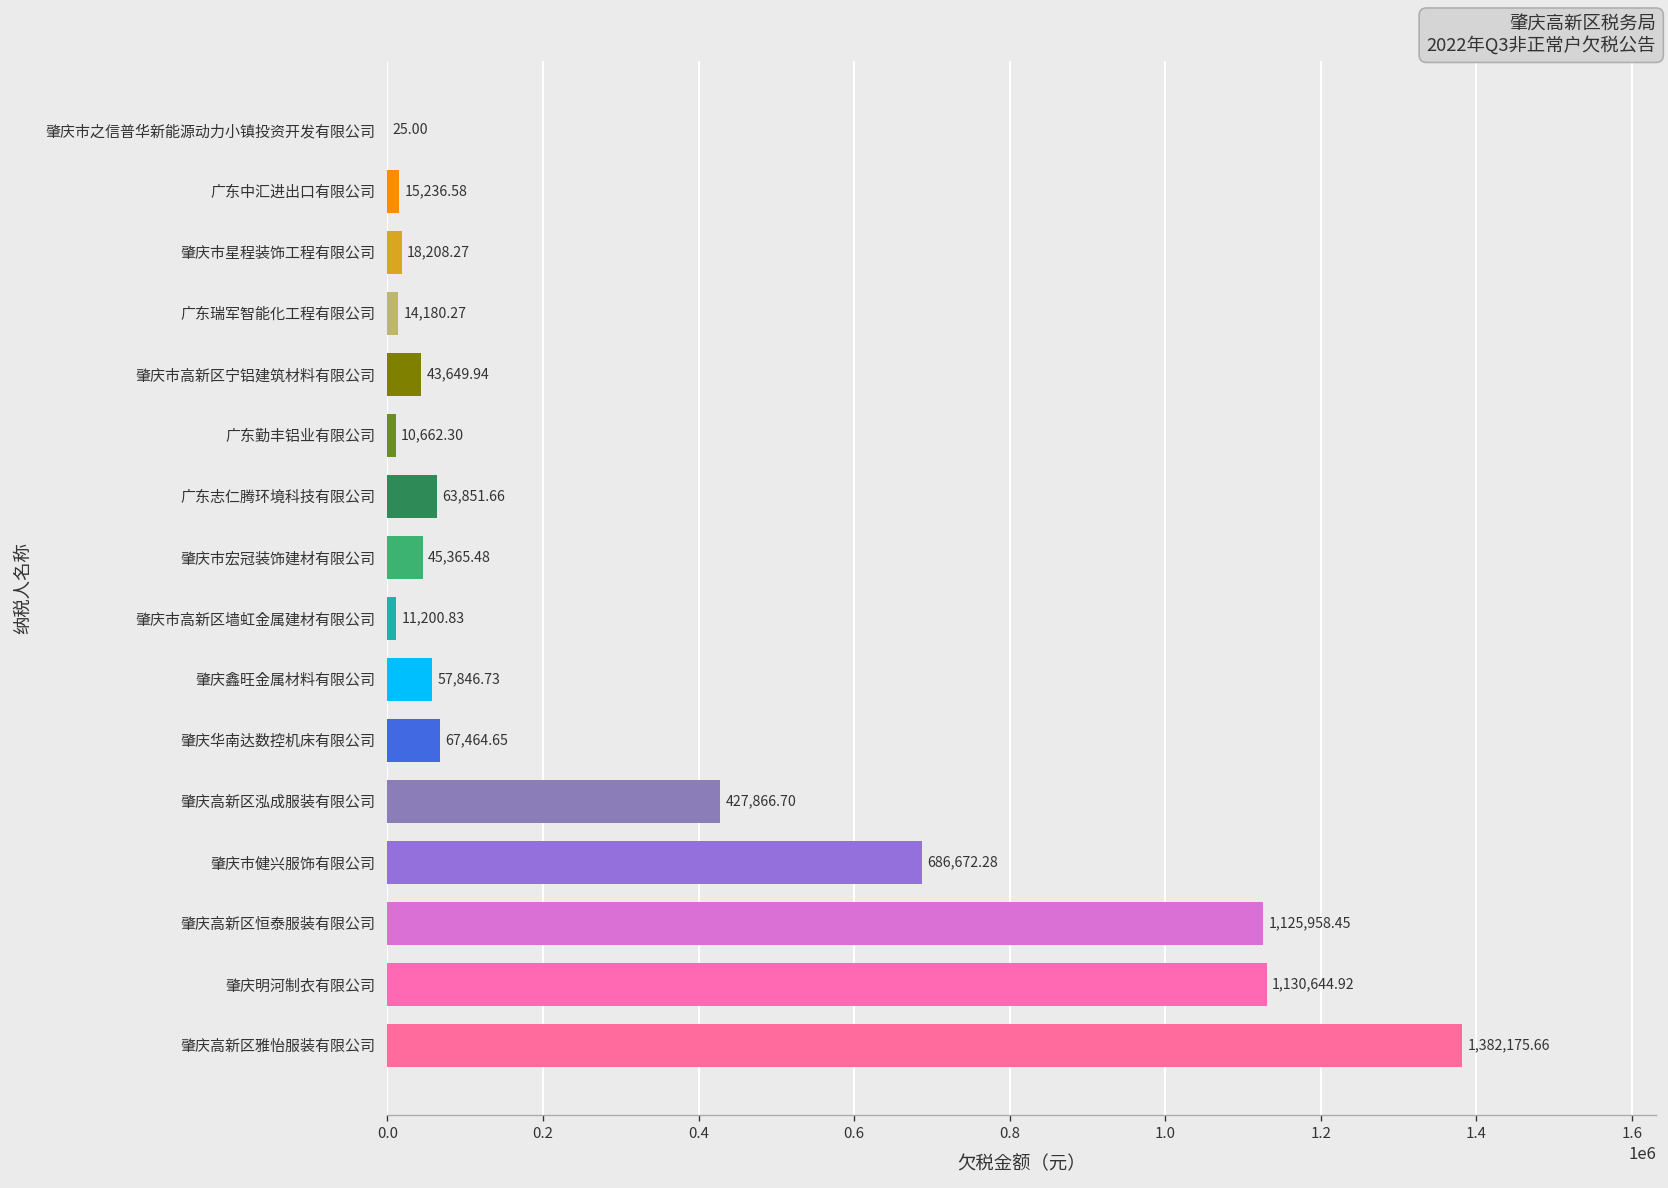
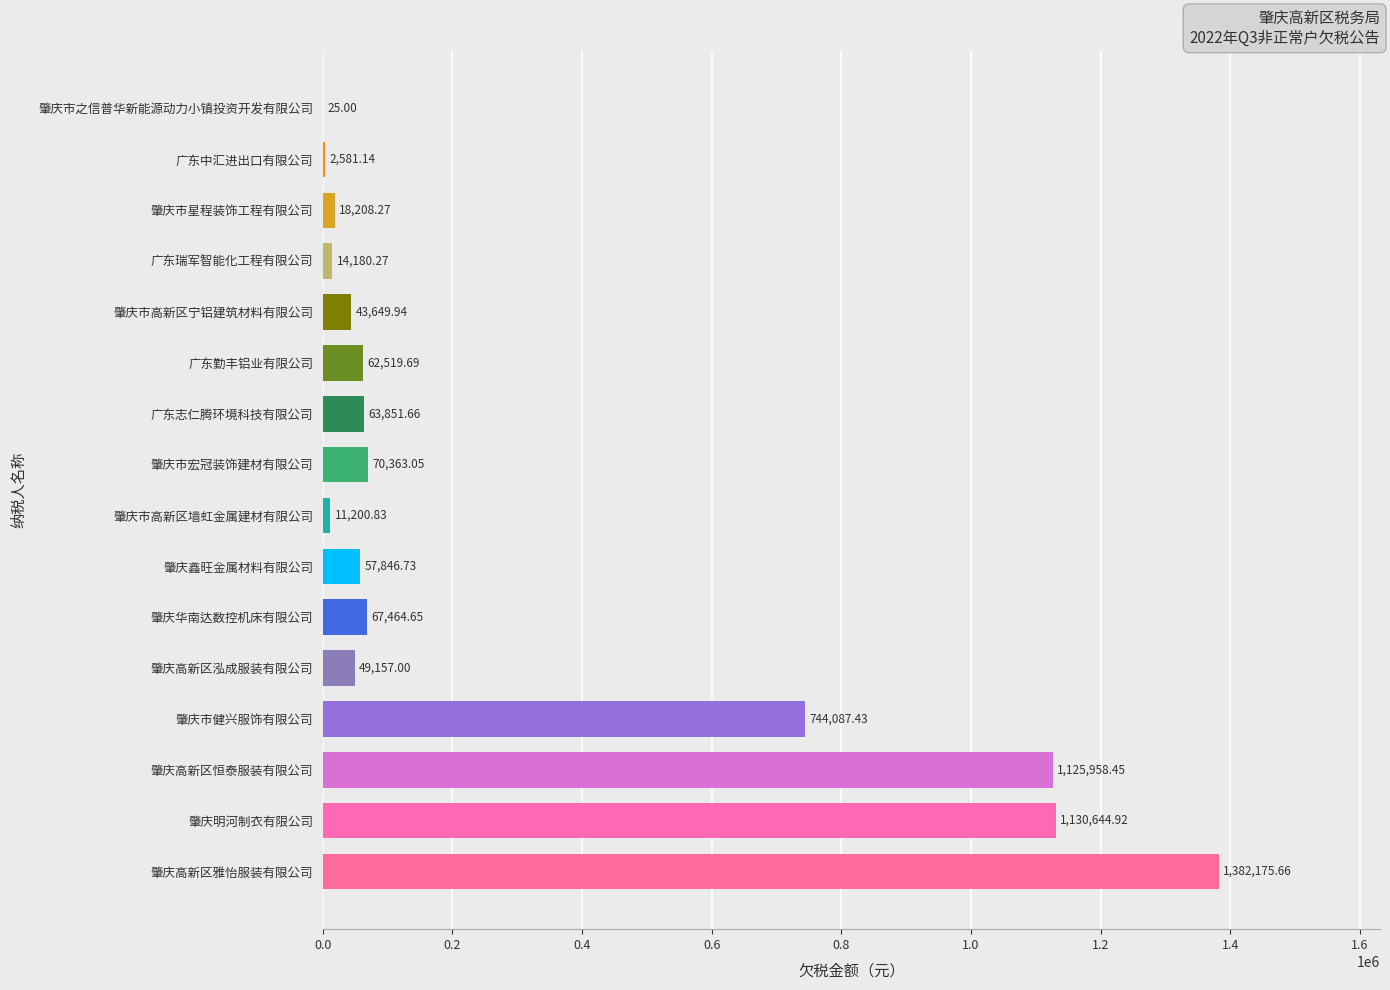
  {
    "肇庆市之信普华新能源动力小镇投资开发有限公司": "25.00",
-   "广东中汇进出口有限公司": "15,236.58",
+   "广东中汇进出口有限公司": "2,581.14",
    "肇庆市星程装饰工程有限公司": "18,208.27",
    "广东瑞军智能化工程有限公司": "14,180.27",
    "肇庆市高新区宁铝建筑材料有限公司": "43,649.94",
-   "广东勤丰铝业有限公司": "10,662.30",
+   "广东勤丰铝业有限公司": "62,519.69",
    "广东志仁腾环境科技有限公司": "63,851.66",
-   "肇庆市宏冠装饰建材有限公司": "45,365.48",
+   "肇庆市宏冠装饰建材有限公司": "70,363.05",
    "肇庆市高新区墙虹金属建材有限公司": "11,200.83",
    "肇庆鑫旺金属材料有限公司": "57,846.73",
    "肇庆华南达数控机床有限公司": "67,464.65",
-   "肇庆高新区泓成服装有限公司": "427,866.70",
-   "肇庆市健兴服饰有限公司": "686,672.28",
+   "肇庆高新区泓成服装有限公司": "49,157.00",
+   "肇庆市健兴服饰有限公司": "744,087.43",
    "肇庆高新区恒泰服装有限公司": "1,125,958.45",
    "肇庆明河制衣有限公司": "1,130,644.92",
    "肇庆高新区雅怡服装有限公司": "1,382,175.66"
  }
